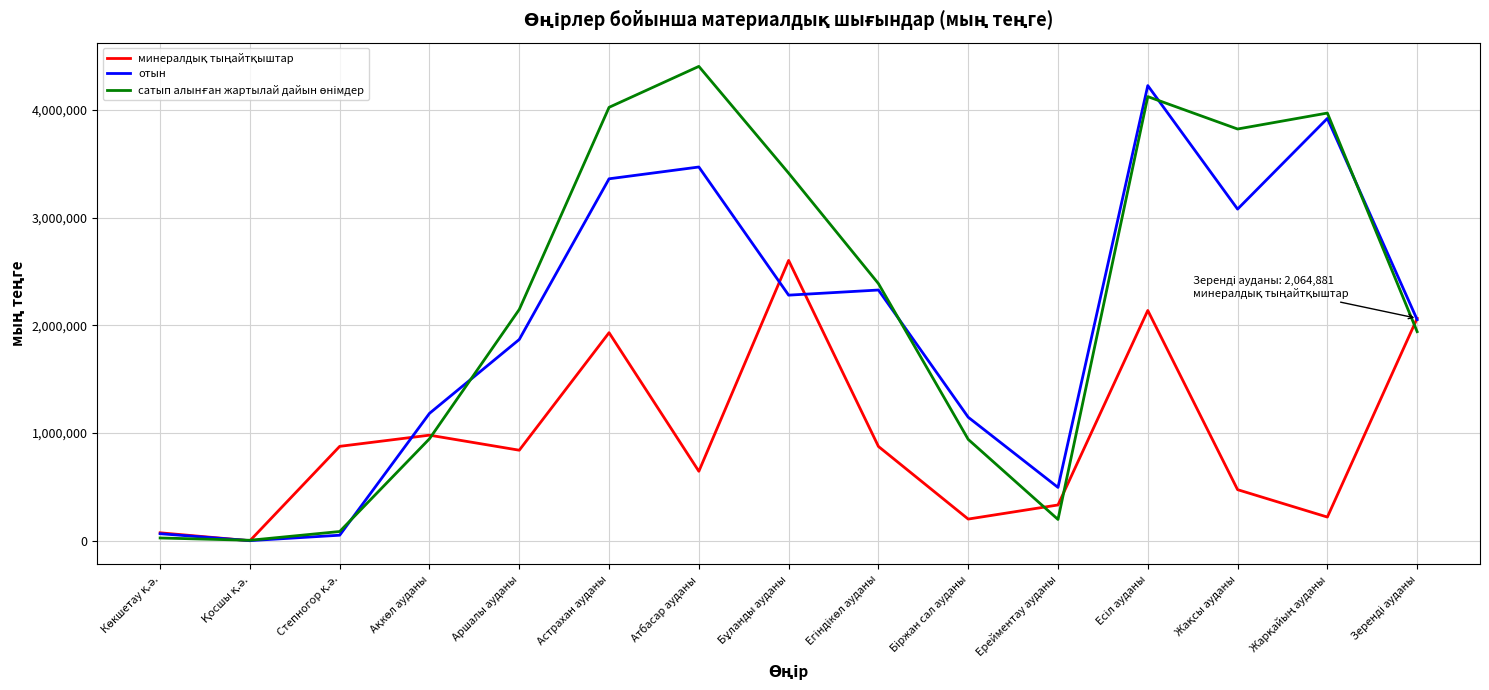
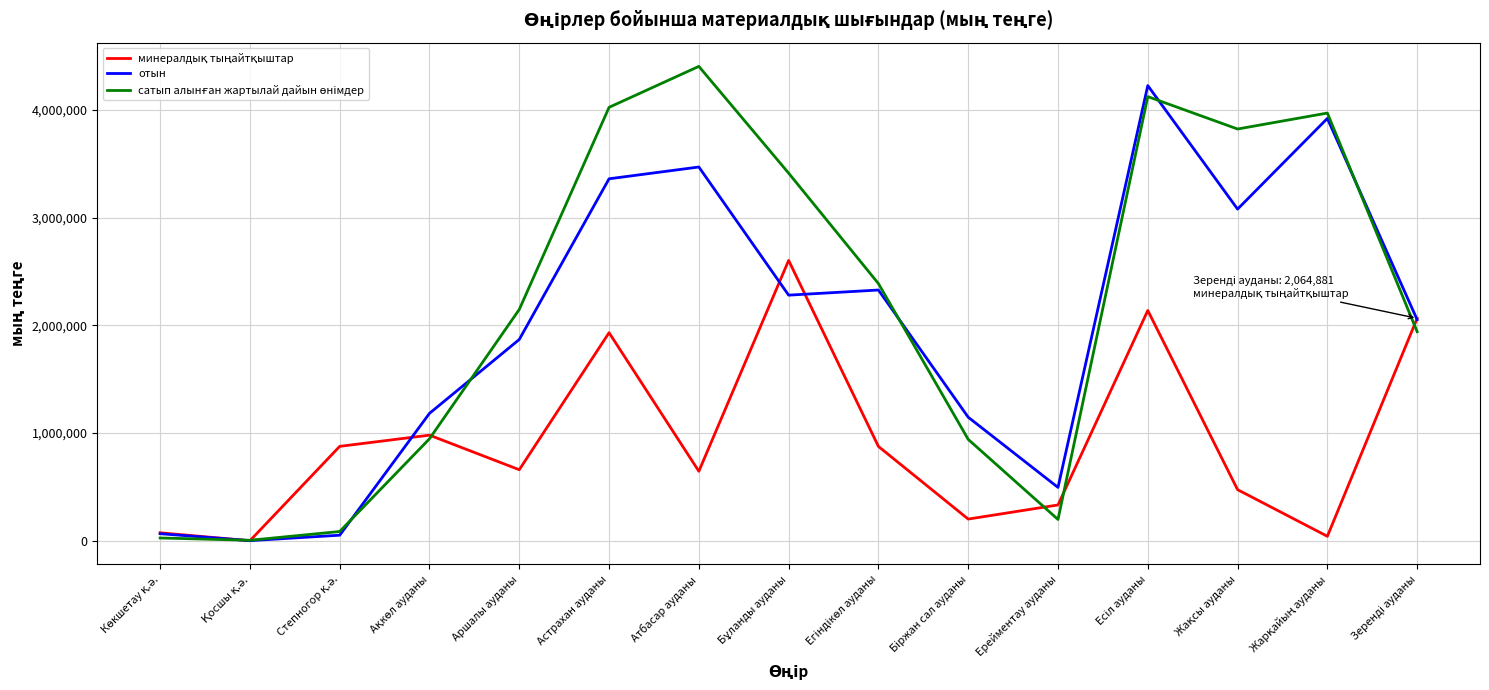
  {
    "минералдық тыңайтқыштар": {
      "Степногор қ.ә.": "880,000",
      "Ақкөл ауданы": "980,000",
-     "Аршалы ауданы": "840,000",
+     "Аршалы ауданы": "660,000",
      "Астрахан ауданы": "1,930,000",
      "Атбасар ауданы": "650,000",
      "Бұланды ауданы": "2,600,000",
      "Егіндікөл ауданы": "880,000",
      "Біржан сал ауданы": "200,000",
      "Ерейментау ауданы": "330,000",
      "Есіл ауданы": "2,140,000",
      "Жақсы ауданы": "480,000",
-     "Жарқайың ауданы": "220,000"
+     "Жарқайың ауданы": "40,000"
    },
    "отын": {
      "Степногор қ.ә.": "50,000",
      "Ақкөл ауданы": "1,180,000",
      "Аршалы ауданы": "1,870,000",
      "Астрахан ауданы": "3,360,000",
      "Атбасар ауданы": "3,470,000",
      "Бұланды ауданы": "2,280,000",
      "Егіндікөл ауданы": "2,330,000",
      "Біржан сал ауданы": "1,150,000",
      "Ерейментау ауданы": "500,000",
      "Есіл ауданы": "4,220,000",
      "Жақсы ауданы": "3,080,000",
      "Жарқайың ауданы": "3,920,000"
    },
    "сатып алынған жартылай дайын өнімдер": {
      "Көкшетау қ.ә.": "30,000",
      "Степногор қ.ә.": "90,000",
      "Ақкөл ауданы": "950,000",
      "Аршалы ауданы": "2,150,000",
      "Астрахан ауданы": "4,020,000",
      "Атбасар ауданы": "4,400,000",
      "Бұланды ауданы": "3,410,000",
      "Егіндікөл ауданы": "2,390,000",
      "Біржан сал ауданы": "940,000",
      "Ерейментау ауданы": "200,000",
      "Есіл ауданы": "4,120,000",
      "Жақсы ауданы": "3,820,000",
      "Жарқайың ауданы": "3,970,000",
      "Зеренді ауданы": "1,940,000"
    }
  }
